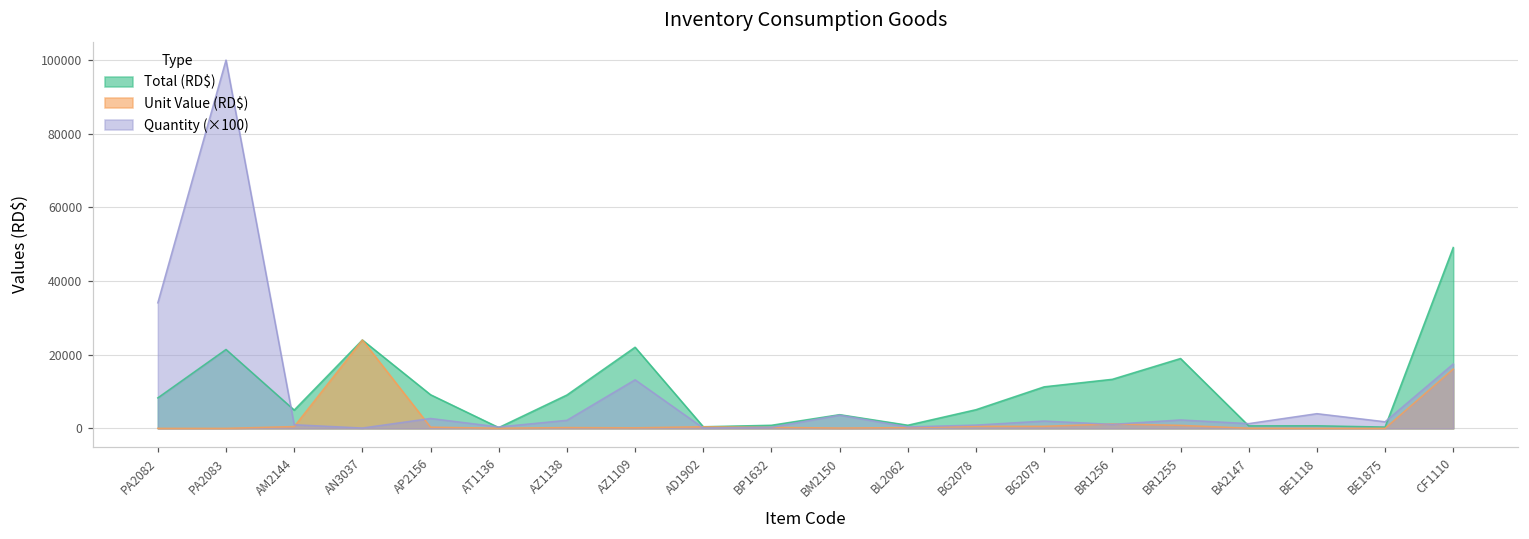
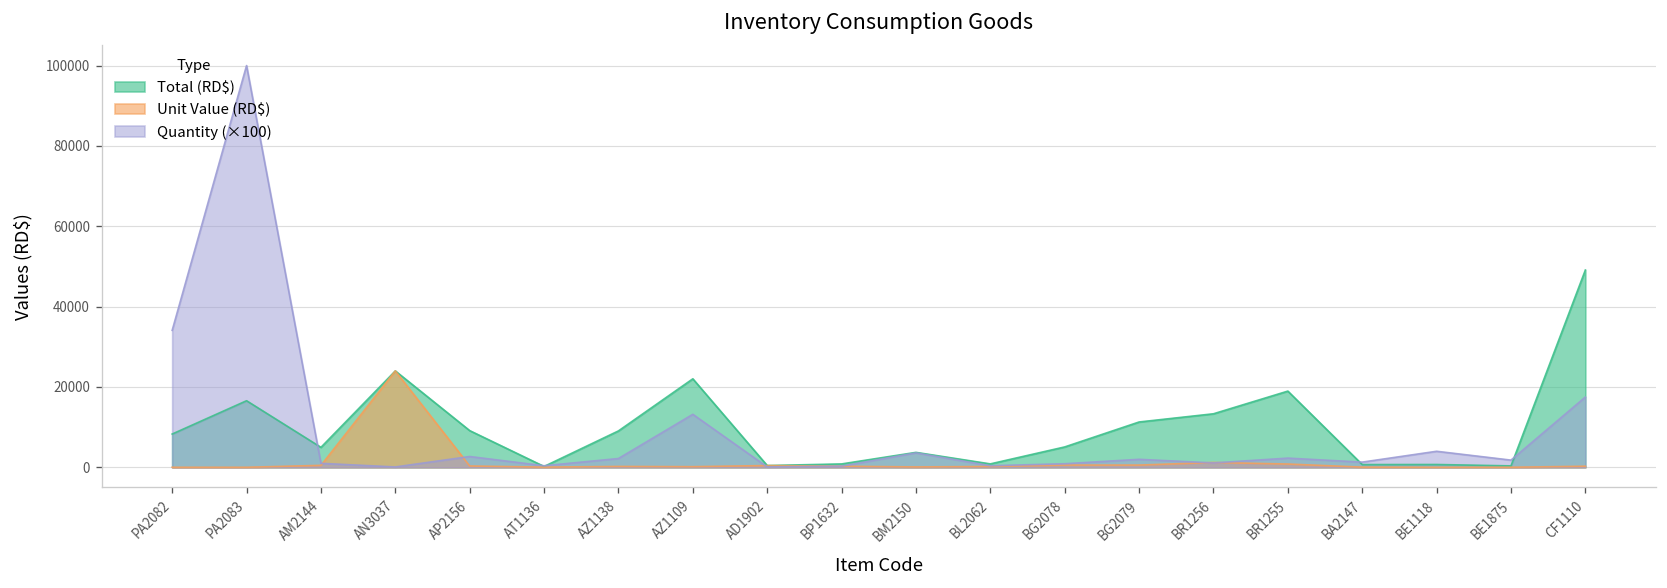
  {
    "Total (RD$)": {
      "PA2082": 8000,
-     "PA2083": 21000,
+     "PA2083": 17000,
      "AM2144": 5000,
      "AP2156": 9000,
      "AZ1138": 9000,
      "AZ1109": 22000,
      "BG2078": 5000,
      "BG2079": 11000,
      "BR1256": 13000,
      "BR1255": 19000,
      "CF1110": 49000
    },
    "Unit Value (RD$)": {
      "PA2082": 0,
      "PA2083": 0,
      "AP2156": 0,
      "AZ1138": 0,
      "AZ1109": 0,
      "BM2150": 0,
      "BG2079": 1000,
      "BR1255": 1000,
-     "CF1110": 16000
+     "CF1110": 0
    },
    "Quantity (×100)": {
      "PA2082": 34000,
      "PA2083": 100000,
      "AN3037": 0,
      "AP2156": 3000,
      "AZ1138": 2000,
      "AZ1109": 13000,
      "BG2079": 2000,
      "BR1255": 2000,
      "BE1118": 4000,
      "BE1875": 2000,
      "CF1110": 18000
    }
  }
